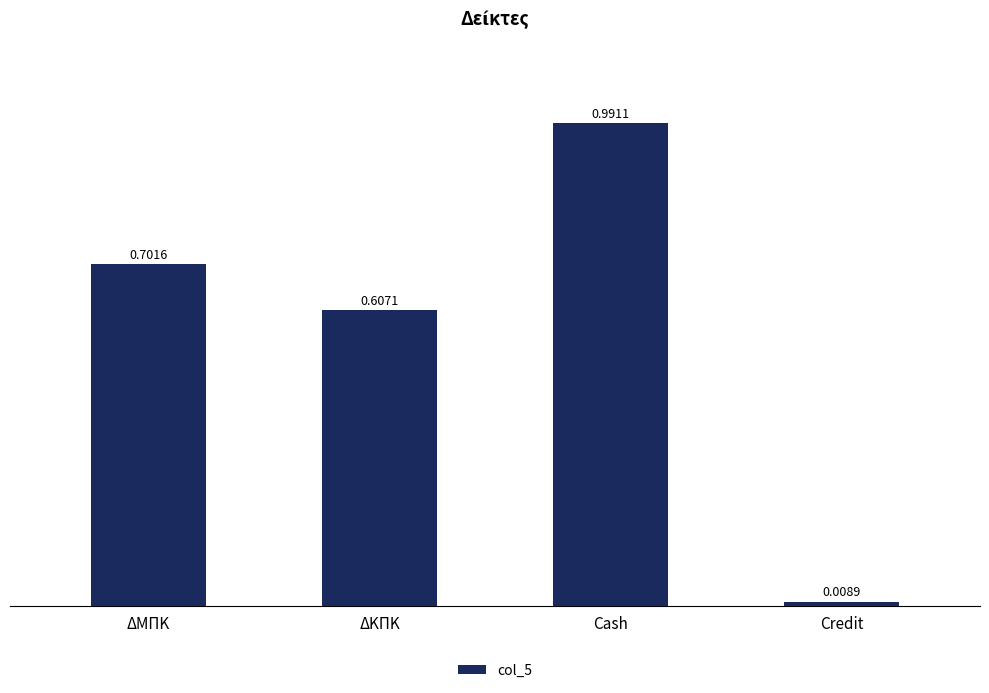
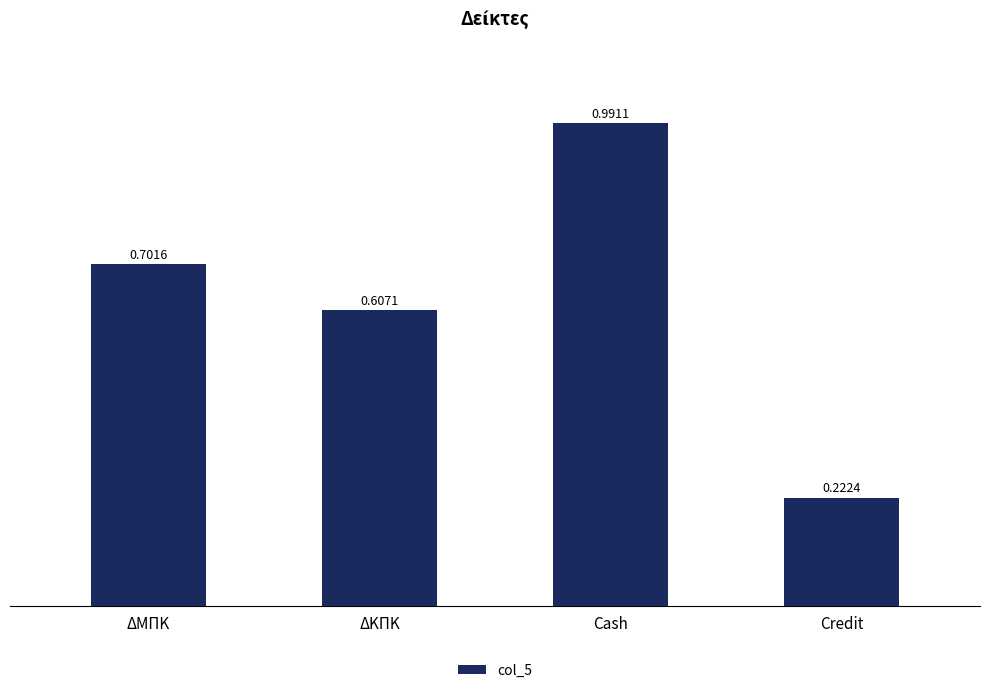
  {
    "ΔΜΠΚ": 0.7016,
    "ΔΚΠΚ": 0.6071,
    "Cash": 0.9911,
-   "Credit": 0.0089
+   "Credit": 0.2224
  }
